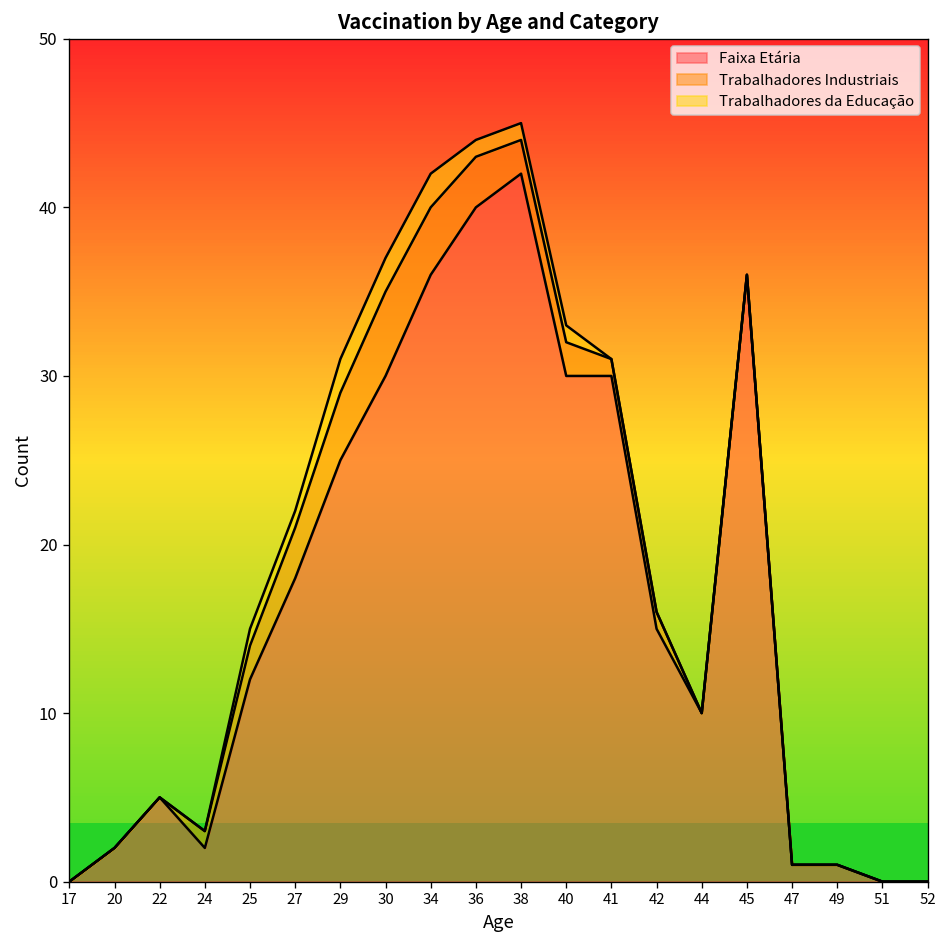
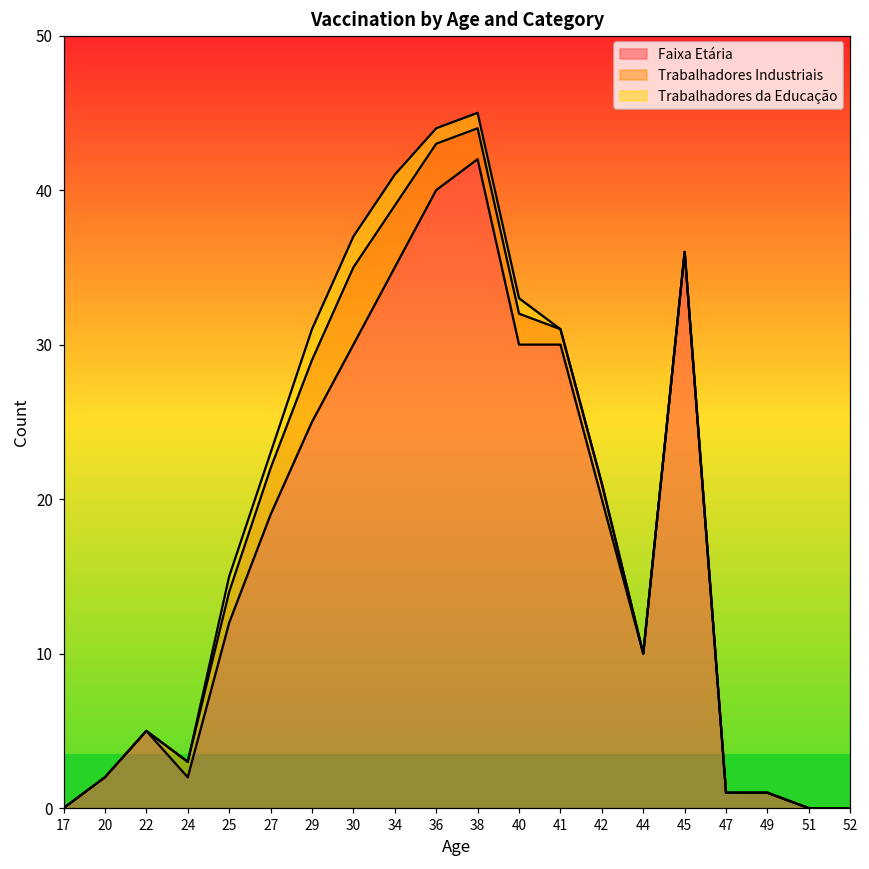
  {
    "Faixa Etária": {
      "24": 2,
      "25": 12,
-     "27": 18,
+     "27": 19,
      "29": 25,
      "30": 30,
-     "34": 36,
+     "34": 35,
      "36": 40,
      "38": 42,
      "40": 30,
      "41": 30,
-     "42": 15
+     "42": 20
    }
  }
